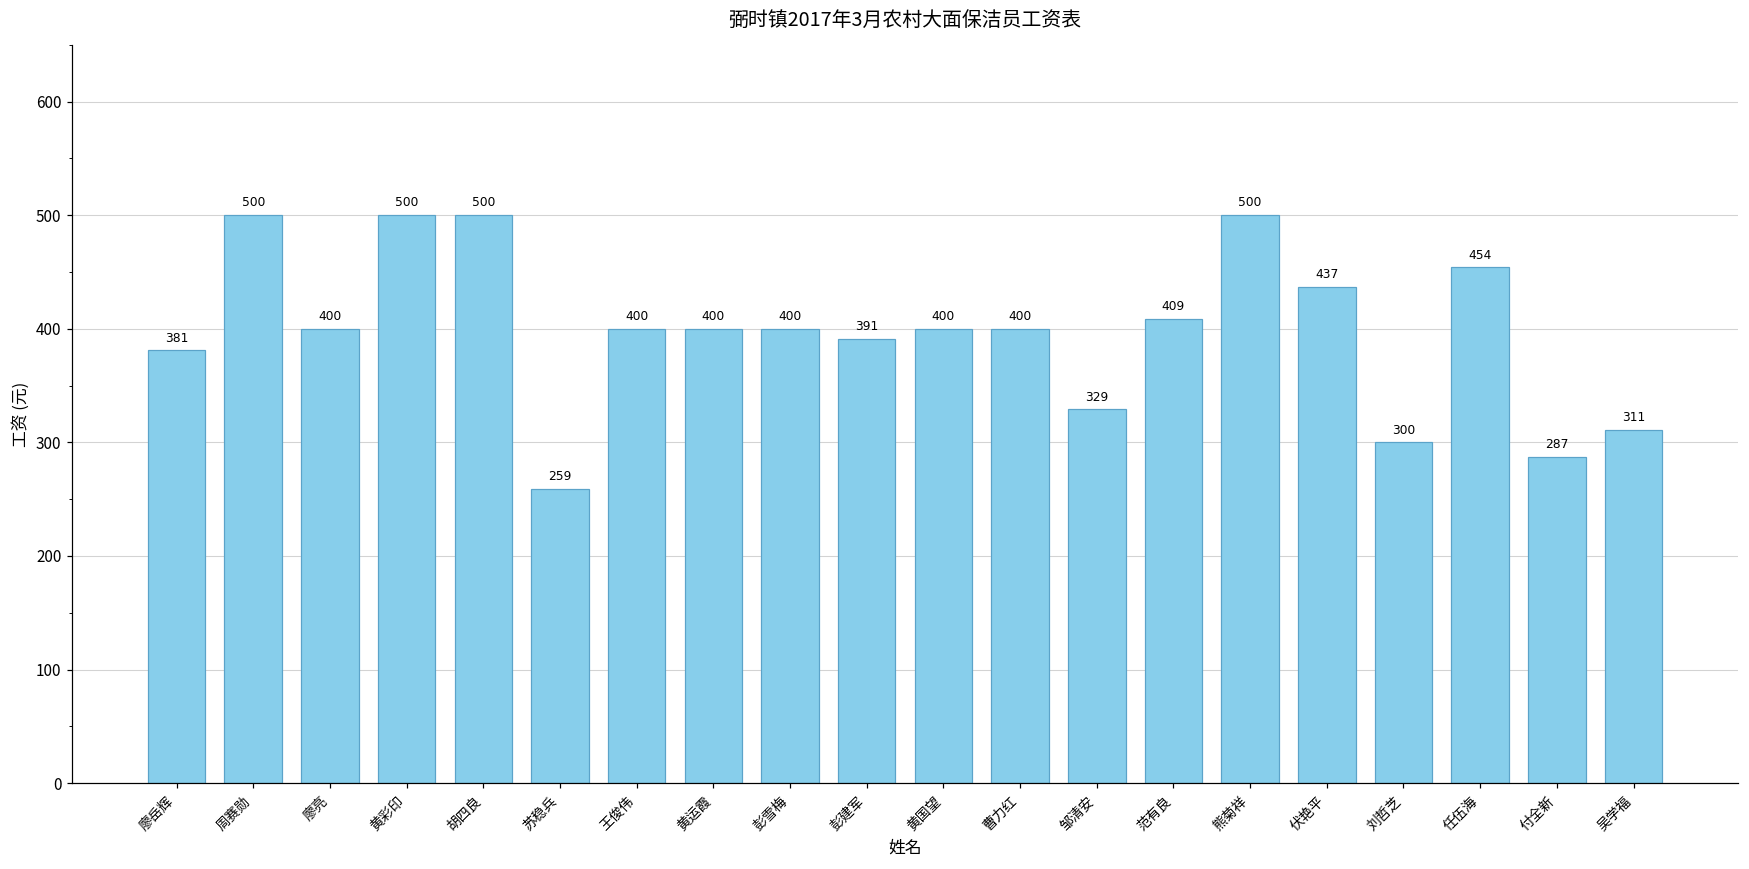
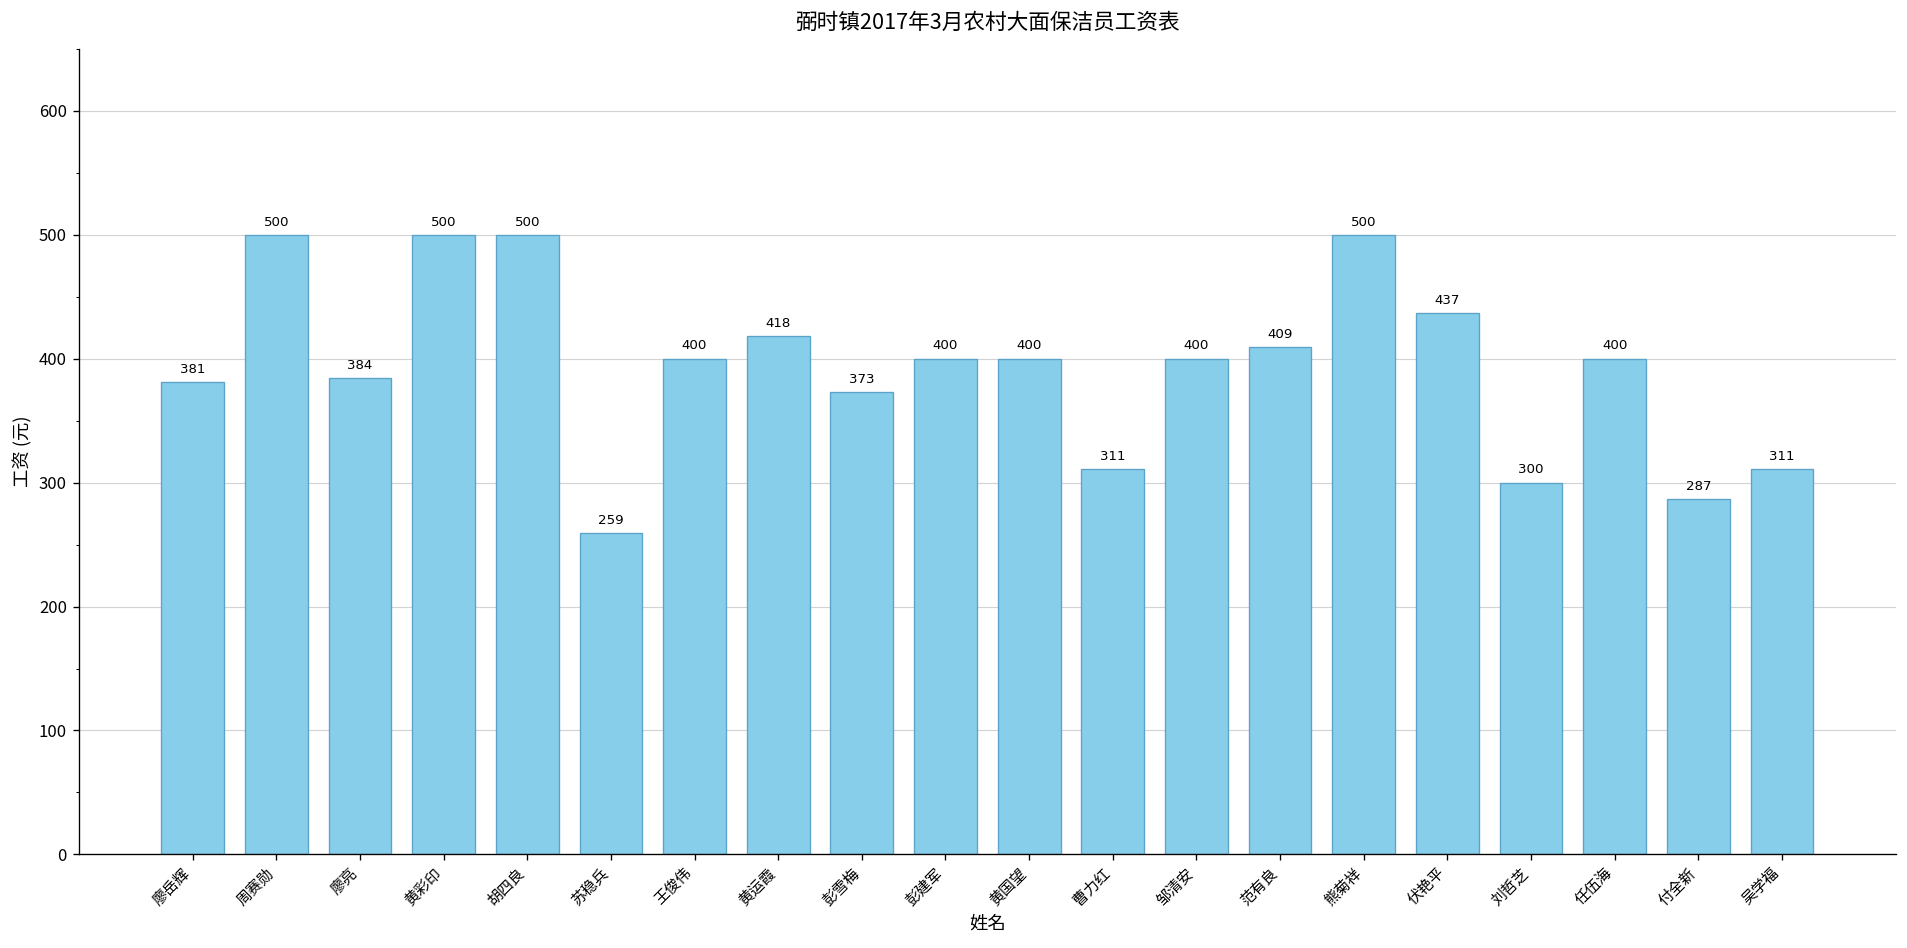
  {
    "廖岳辉": 381,
    "周赛勋": 500,
-   "廖亮": 400,
+   "廖亮": 384,
    "黄彩印": 500,
    "胡四良": 500,
    "苏稳兵": 259,
    "王俊伟": 400,
-   "黄运霞": 400,
-   "彭雪梅": 400,
-   "彭建军": 391,
+   "黄运霞": 418,
+   "彭雪梅": 373,
+   "彭建军": 400,
    "黄国望": 400,
-   "曹力红": 400,
-   "邹清安": 329,
+   "曹力红": 311,
+   "邹清安": 400,
    "范有良": 409,
    "熊菊祥": 500,
    "伏艳平": 437,
    "刘哲芝": 300,
-   "任伍海": 454,
+   "任伍海": 400,
    "付全新": 287,
    "吴学福": 311
  }
